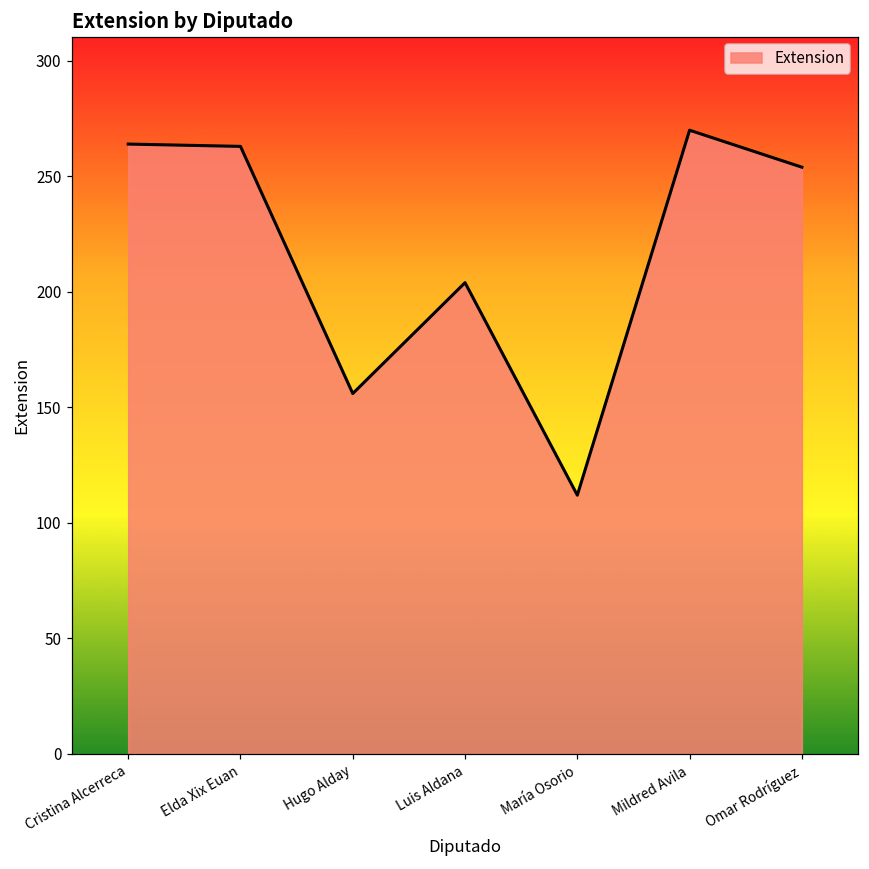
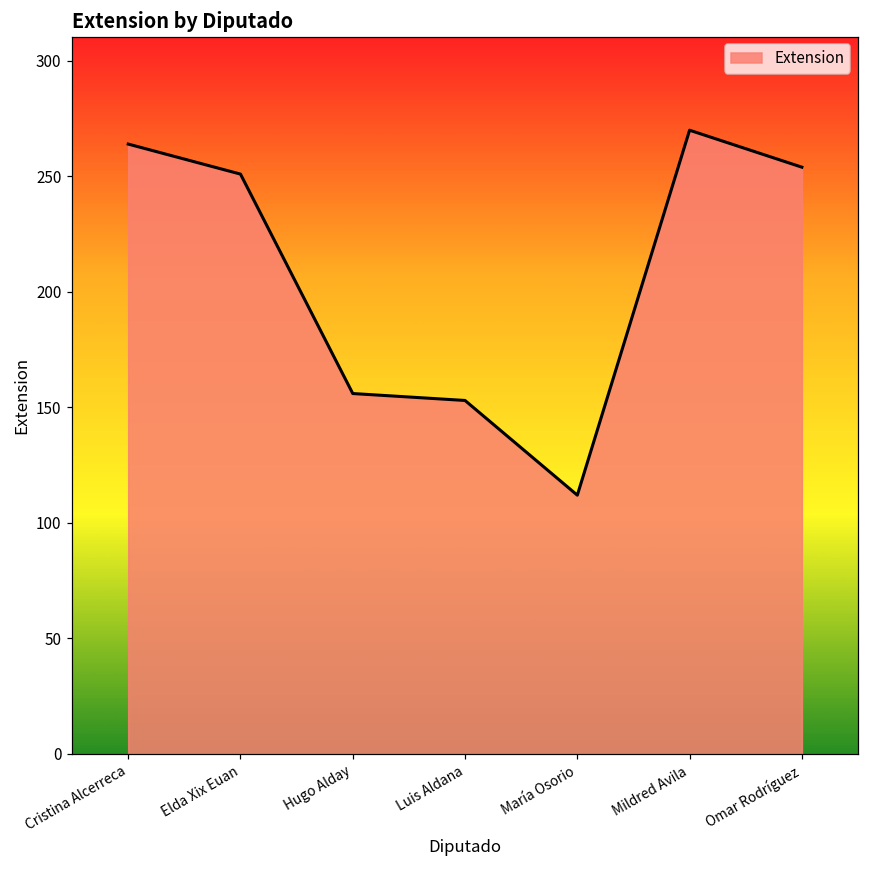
  {
    "Cristina Alcerreca": 264,
-   "Elda Xix Euan": 263,
+   "Elda Xix Euan": 251,
    "Hugo Alday": 156,
-   "Luis Aldana": 204,
+   "Luis Aldana": 153,
    "María Osorio": 112,
    "Mildred Avila": 270,
    "Omar Rodríguez": 254
  }
